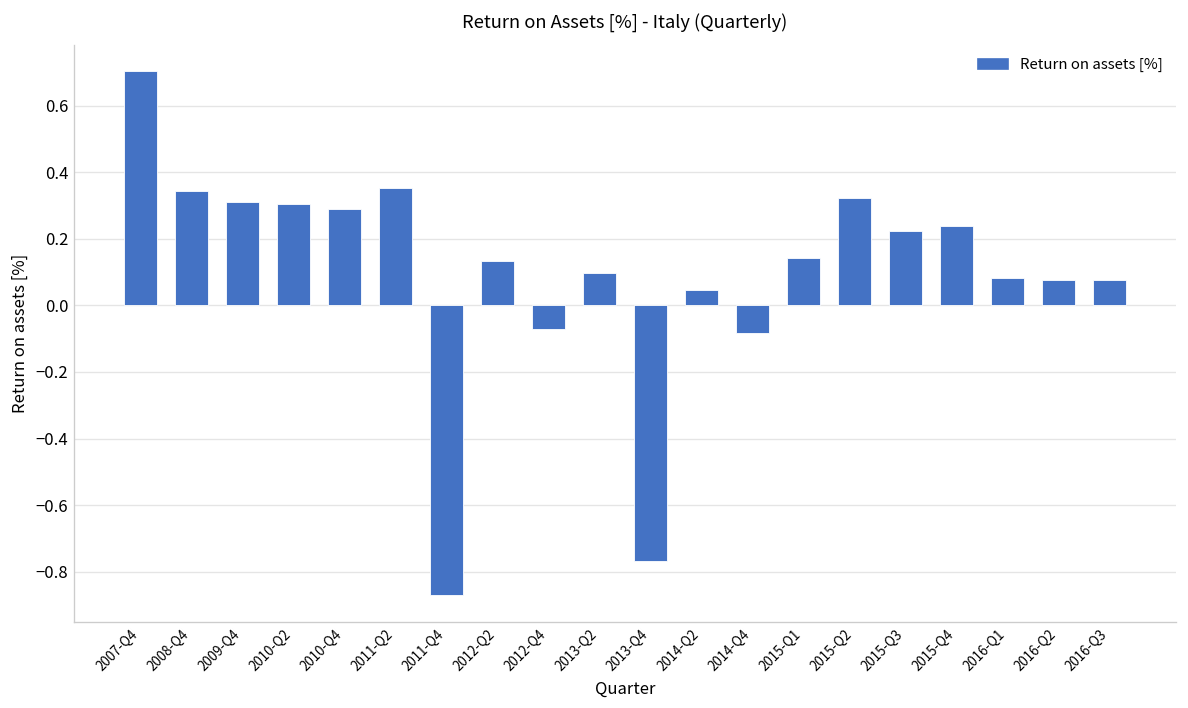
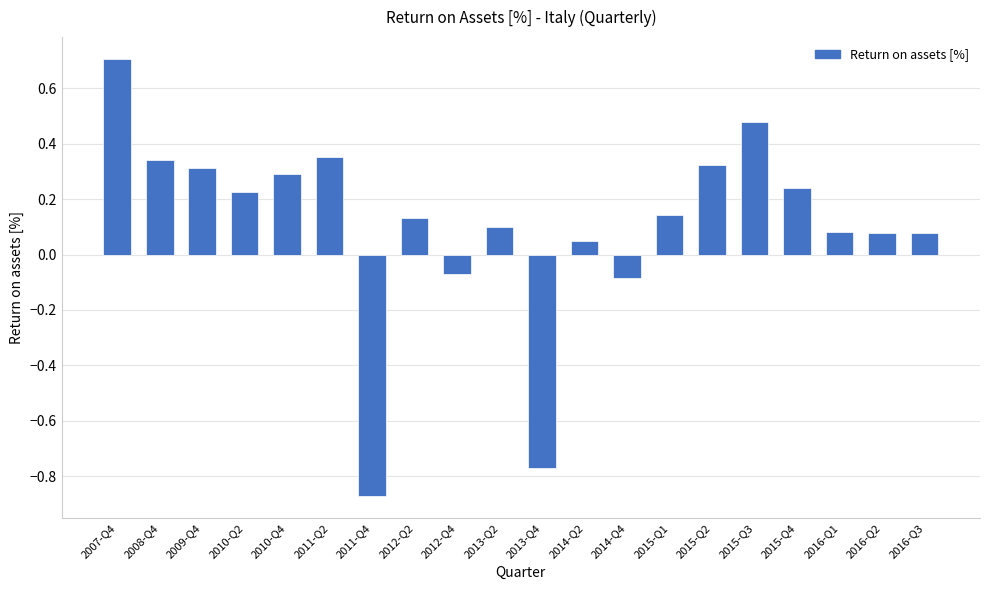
  {
    "2007-Q4": 0.71,
    "2008-Q4": 0.34,
    "2009-Q4": 0.31,
-   "2010-Q2": 0.30,
+   "2010-Q2": 0.23,
    "2010-Q4": 0.29,
    "2011-Q2": 0.35,
    "2011-Q4": -0.87,
    "2012-Q2": 0.13,
    "2012-Q4": -0.07,
    "2013-Q2": 0.10,
    "2013-Q4": -0.77,
    "2014-Q2": 0.05,
    "2014-Q4": -0.08,
    "2015-Q1": 0.14,
    "2015-Q2": 0.32,
-   "2015-Q3": 0.22,
+   "2015-Q3": 0.48,
    "2015-Q4": 0.24,
    "2016-Q1": 0.08,
    "2016-Q2": 0.08,
    "2016-Q3": 0.08
  }
